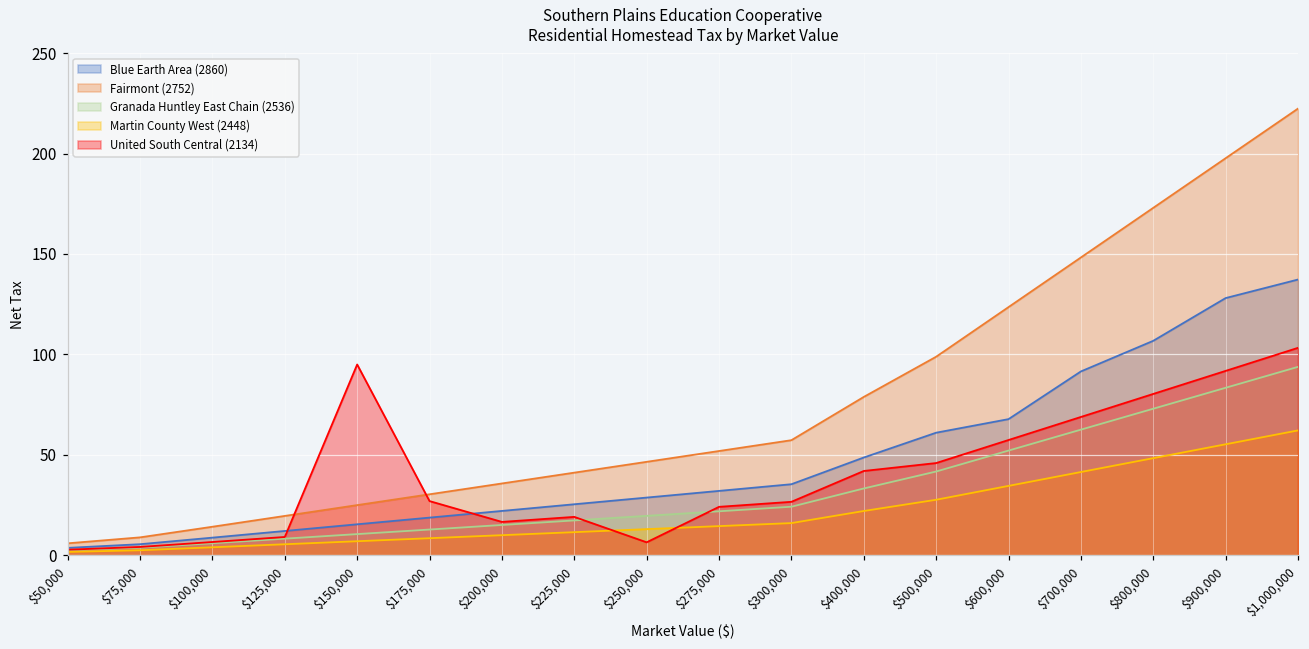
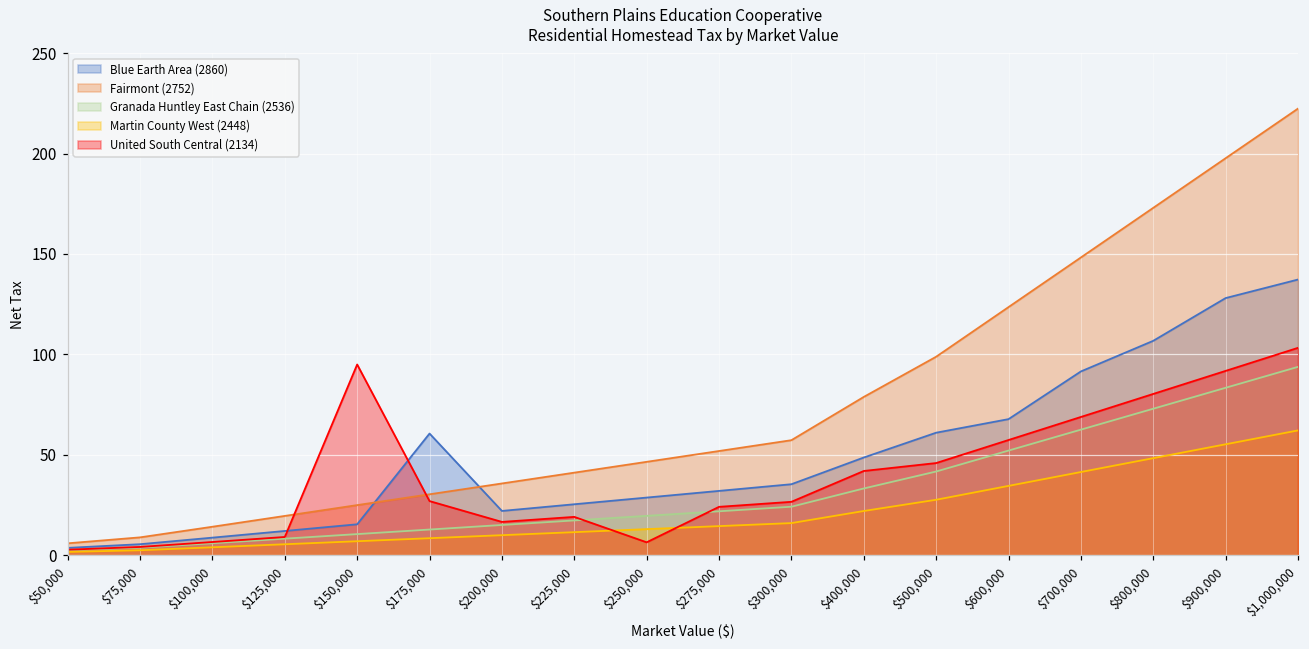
  {
    "Blue Earth Area (2860)": {
      "$100,000": 9,
      "$125,000": 12,
      "$150,000": 15,
-     "$175,000": 19,
+     "$175,000": 61,
      "$200,000": 22,
      "$225,000": 25,
      "$250,000": 29,
      "$275,000": 32,
      "$300,000": 35,
      "$400,000": 49,
      "$500,000": 61,
      "$600,000": 68,
      "$700,000": 92,
      "$800,000": 107,
      "$900,000": 128,
      "$1,000,000": 137
    },
    "Granada Huntley East Chain (2536)": {
      "$150,000": 11,
      "$175,000": 13,
      "$200,000": 15,
      "$225,000": 17,
      "$250,000": 20,
      "$275,000": 22,
      "$300,000": 24,
      "$400,000": 33,
      "$500,000": 42,
      "$600,000": 52,
      "$700,000": 63,
      "$800,000": 73,
      "$900,000": 83,
      "$1,000,000": 94
    },
    "United South Central (2134)": {
      "$150,000": 95,
      "$175,000": 27,
      "$200,000": 17,
      "$225,000": 19,
      "$250,000": 6,
      "$275,000": 24,
      "$300,000": 27,
      "$400,000": 42,
      "$500,000": 46,
      "$600,000": 57,
      "$700,000": 69,
      "$800,000": 80,
      "$900,000": 92,
      "$1,000,000": 103
    }
  }
